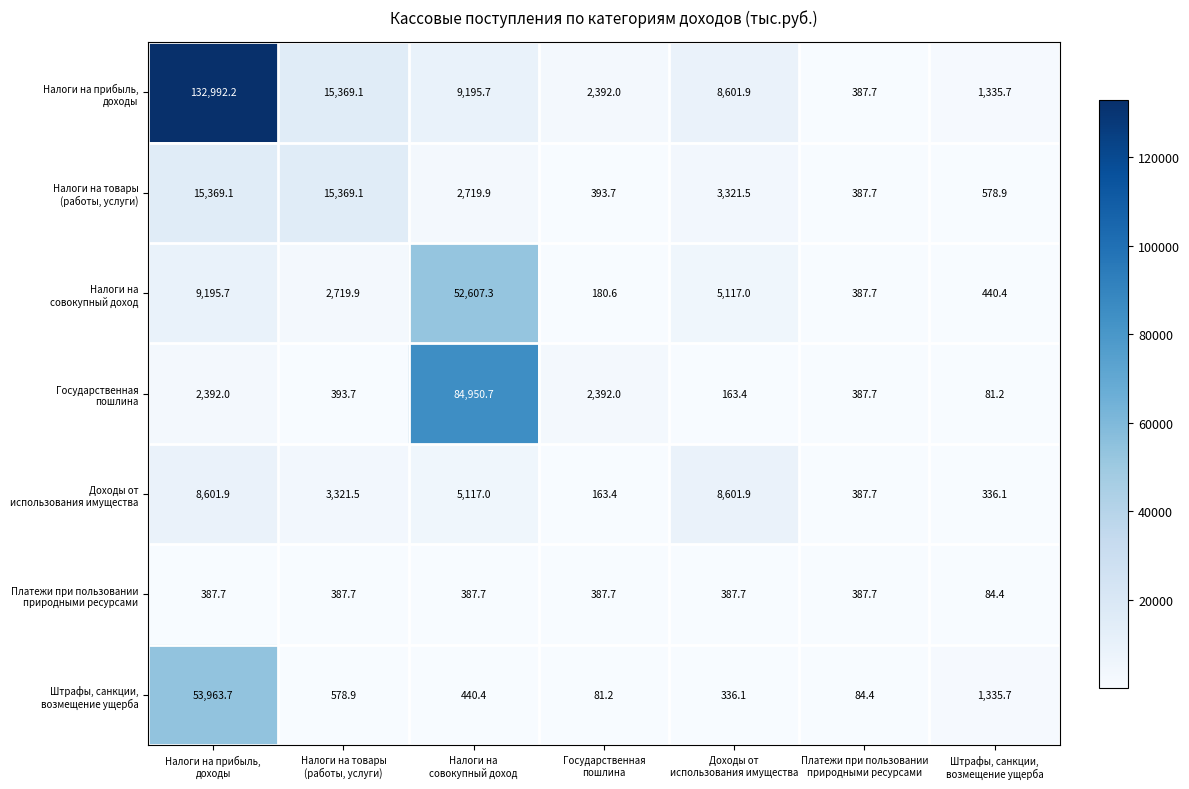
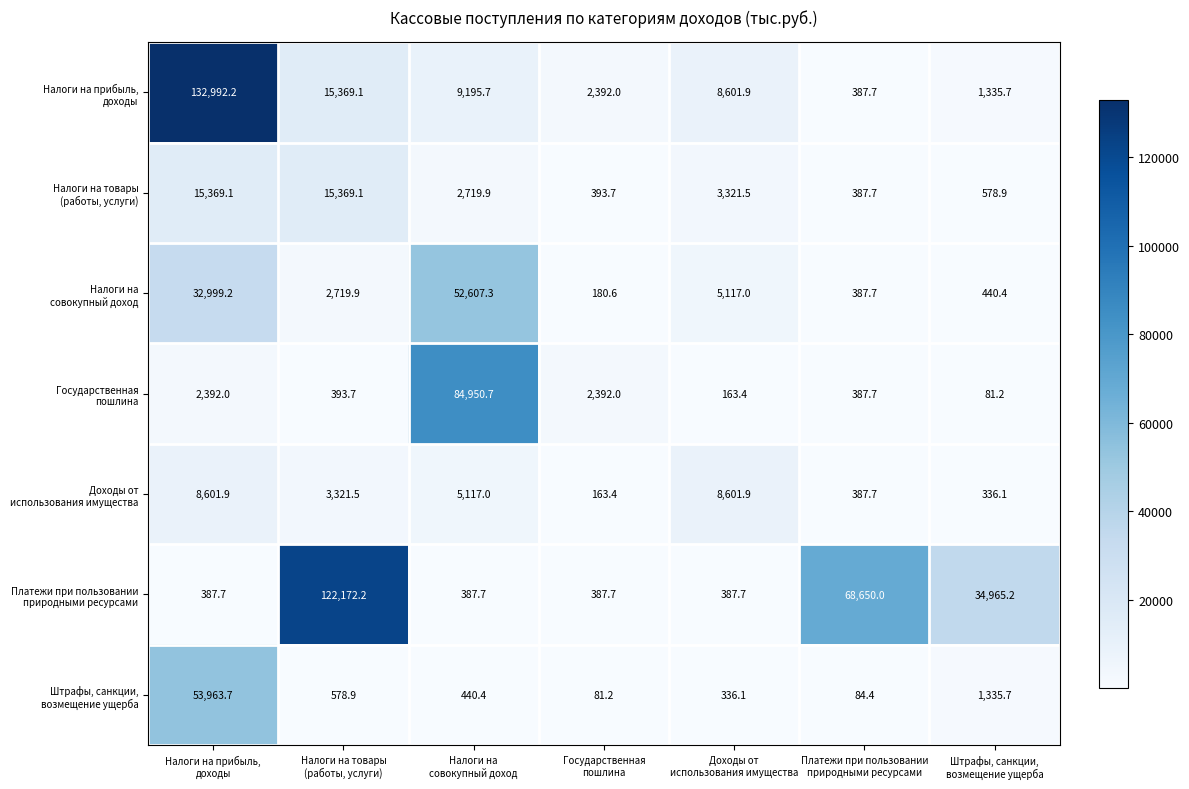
  {
    "Налоги на прибыль, доходы": {
      "Налоги на прибыль, доходы": "132,992.2",
      "Налоги на товары (работы, услуги)": "15,369.1",
      "Налоги на совокупный доход": "9,195.7",
      "Государственная пошлина": "2,392.0",
      "Доходы от использования имущества": "8,601.9",
      "Платежи при пользовании природными ресурсами": "387.7",
      "Штрафы, санкции, возмещение ущерба": "1,335.7"
    },
    "Налоги на товары (работы, услуги)": {
      "Налоги на прибыль, доходы": "15,369.1",
      "Налоги на товары (работы, услуги)": "15,369.1",
      "Налоги на совокупный доход": "2,719.9",
      "Государственная пошлина": "393.7",
      "Доходы от использования имущества": "3,321.5",
      "Платежи при пользовании природными ресурсами": "387.7",
      "Штрафы, санкции, возмещение ущерба": "578.9"
    },
    "Налоги на совокупный доход": {
-     "Налоги на прибыль, доходы": "9,195.7",
+     "Налоги на прибыль, доходы": "32,999.2",
      "Налоги на товары (работы, услуги)": "2,719.9",
      "Налоги на совокупный доход": "52,607.3",
      "Государственная пошлина": "180.6",
      "Доходы от использования имущества": "5,117.0",
      "Платежи при пользовании природными ресурсами": "387.7",
      "Штрафы, санкции, возмещение ущерба": "440.4"
    },
    "Государственная пошлина": {
      "Налоги на прибыль, доходы": "2,392.0",
      "Налоги на товары (работы, услуги)": "393.7",
      "Налоги на совокупный доход": "84,950.7",
      "Государственная пошлина": "2,392.0",
      "Доходы от использования имущества": "163.4",
      "Платежи при пользовании природными ресурсами": "387.7",
      "Штрафы, санкции, возмещение ущерба": "81.2"
    },
    "Доходы от использования имущества": {
      "Налоги на прибыль, доходы": "8,601.9",
      "Налоги на товары (работы, услуги)": "3,321.5",
      "Налоги на совокупный доход": "5,117.0",
      "Государственная пошлина": "163.4",
      "Доходы от использования имущества": "8,601.9",
      "Платежи при пользовании природными ресурсами": "387.7",
      "Штрафы, санкции, возмещение ущерба": "336.1"
    },
    "Платежи при пользовании природными ресурсами": {
      "Налоги на прибыль, доходы": "387.7",
-     "Налоги на товары (работы, услуги)": "387.7",
+     "Налоги на товары (работы, услуги)": "122,172.2",
      "Налоги на совокупный доход": "387.7",
      "Государственная пошлина": "387.7",
      "Доходы от использования имущества": "387.7",
-     "Платежи при пользовании природными ресурсами": "387.7",
-     "Штрафы, санкции, возмещение ущерба": "84.4"
+     "Платежи при пользовании природными ресурсами": "68,650.0",
+     "Штрафы, санкции, возмещение ущерба": "34,965.2"
    },
    "Штрафы, санкции, возмещение ущерба": {
      "Налоги на прибыль, доходы": "53,963.7",
      "Налоги на товары (работы, услуги)": "578.9",
      "Налоги на совокупный доход": "440.4",
      "Государственная пошлина": "81.2",
      "Доходы от использования имущества": "336.1",
      "Платежи при пользовании природными ресурсами": "84.4",
      "Штрафы, санкции, возмещение ущерба": "1,335.7"
    }
  }
